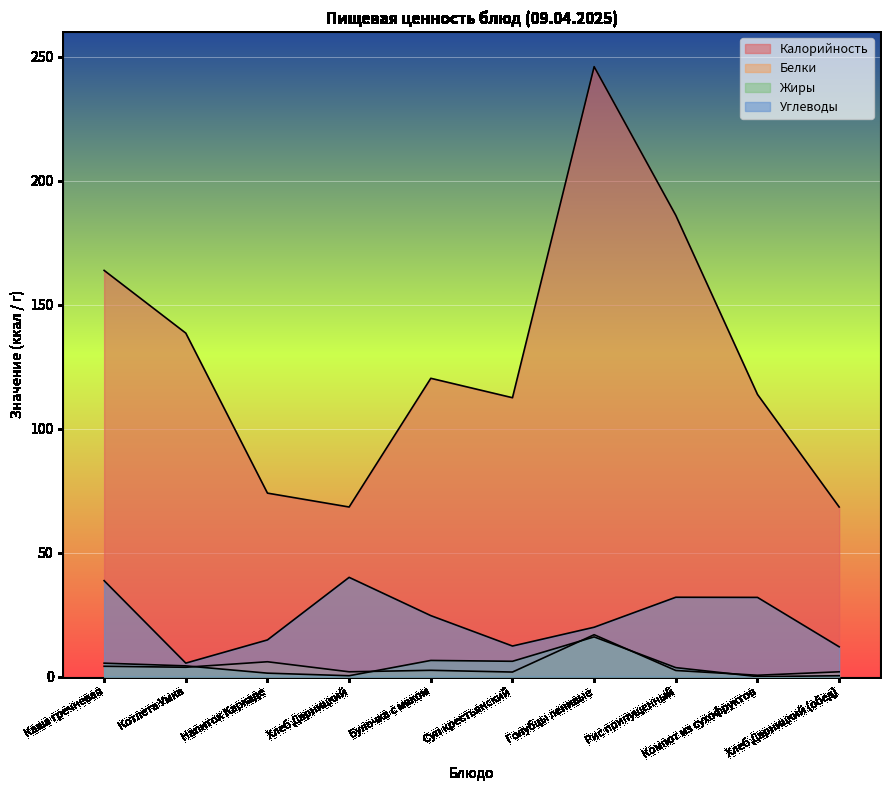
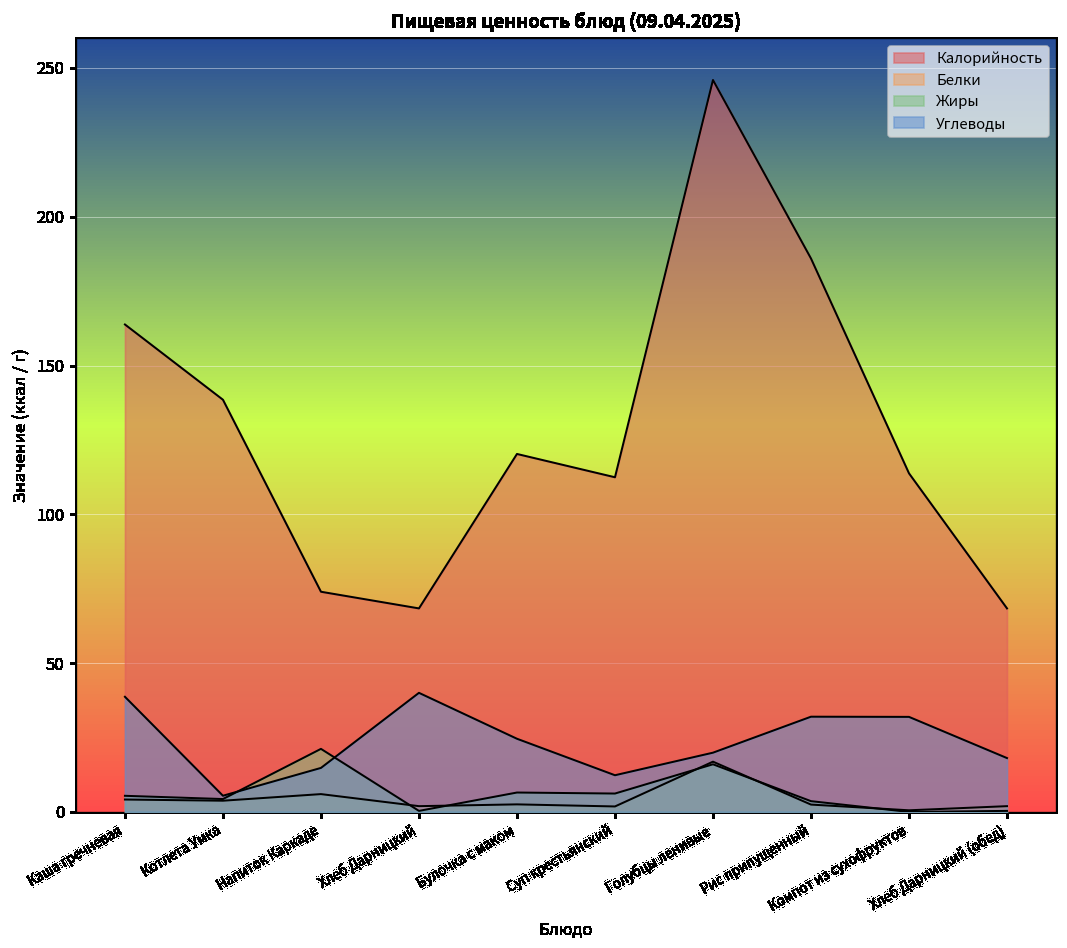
  {
    "Жиры": {
      "Каша гречневая": 5,
-     "Напиток Каркаде": 1,
+     "Напиток Каркаде": 21,
      "Хлеб Дарницкий": 0,
      "Булочка с маком": 7,
      "Суп крестьянский": 6,
      "Рис припущенный": 4,
      "Хлеб Дарницкий (обед)": 0
    },
    "Углеводы": {
      "Каша гречневая": 39,
      "Котлета Умка": 5,
      "Напиток Каркаде": 15,
      "Хлеб Дарницкий": 40,
      "Булочка с маком": 25,
      "Суп крестьянский": 12,
      "Голубцы ленивые": 20,
      "Рис припущенный": 32,
      "Компот из сухофруктов": 32,
-     "Хлеб Дарницкий (обед)": 12
+     "Хлеб Дарницкий (обед)": 18
    }
  }
